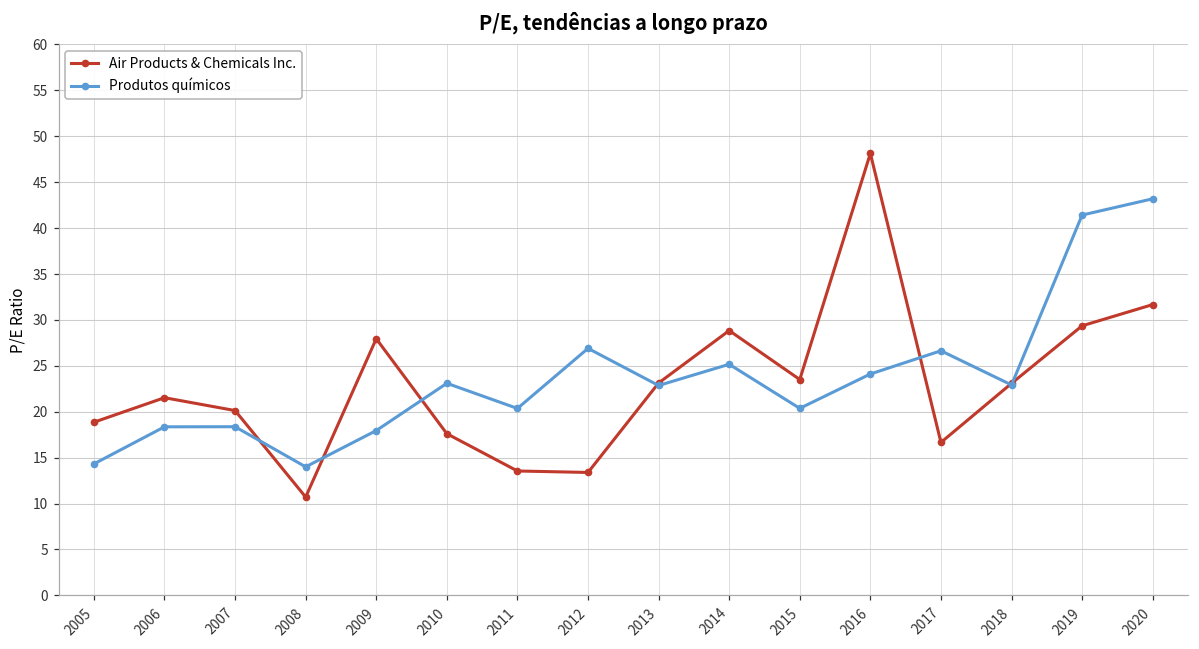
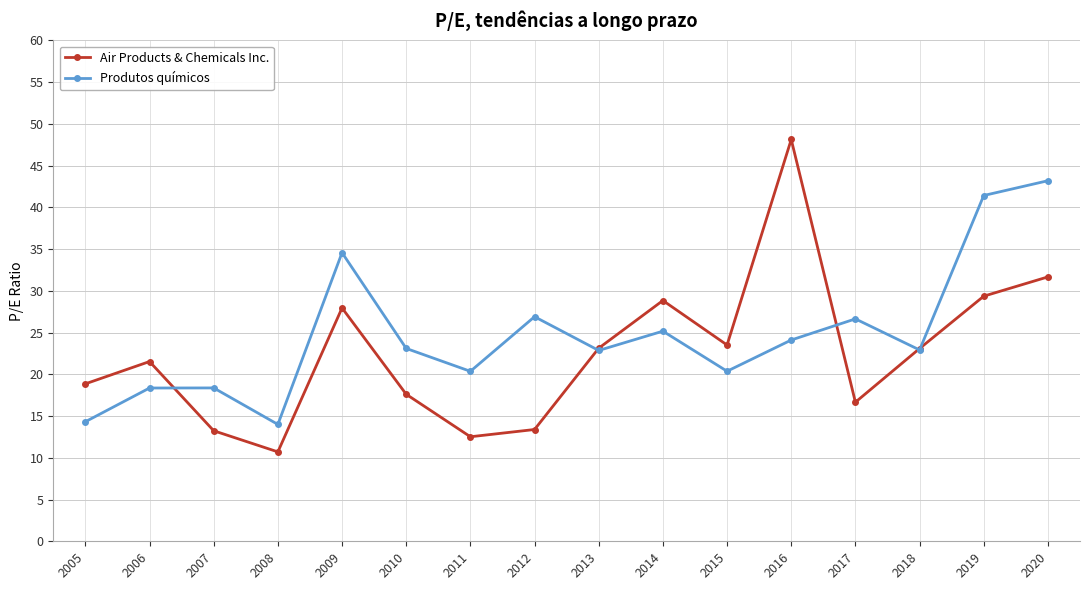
  {
    "Air Products & Chemicals Inc.": {
      "2005": 19,
      "2006": 22,
-     "2007": 20,
+     "2007": 13,
      "2008": 11,
      "2009": 28,
      "2010": 18,
-     "2011": 14,
+     "2011": 13,
      "2012": 13,
      "2014": 29,
      "2015": 24,
      "2016": 48,
      "2017": 17,
      "2019": 29,
      "2020": 32
    },
    "Produtos químicos": {
      "2005": 14,
      "2006": 18,
      "2007": 18,
      "2008": 14,
-     "2009": 18,
+     "2009": 35,
      "2010": 23,
      "2011": 20,
      "2012": 27,
      "2014": 25,
      "2015": 20,
      "2016": 24,
      "2017": 27,
      "2019": 41,
      "2020": 43
    }
  }
